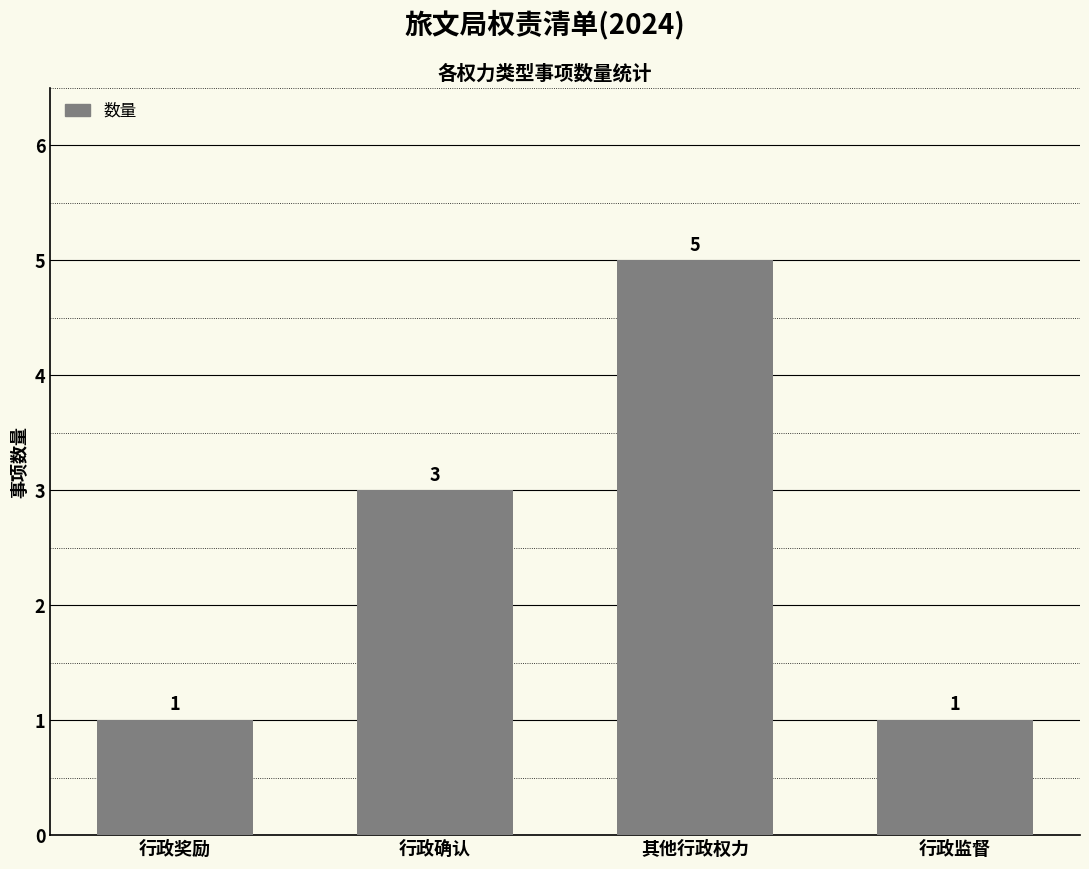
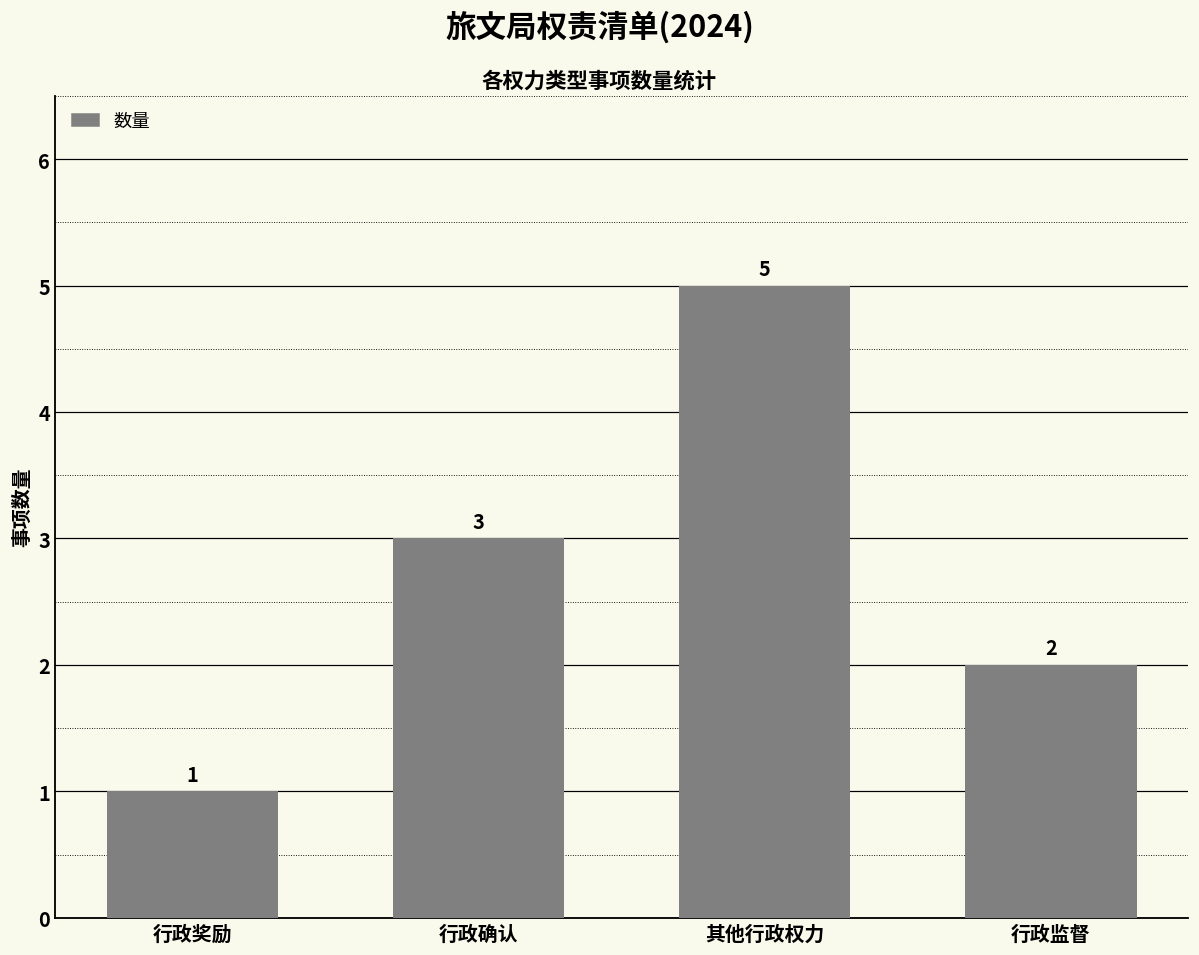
  {
    "行政奖励": 1,
    "行政确认": 3,
    "其他行政权力": 5,
-   "行政监督": 1
+   "行政监督": 2
  }
